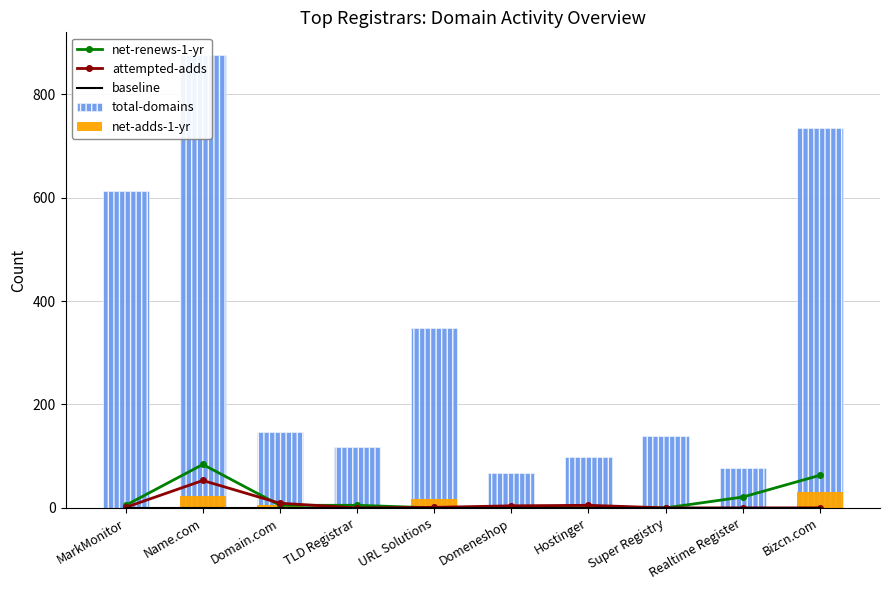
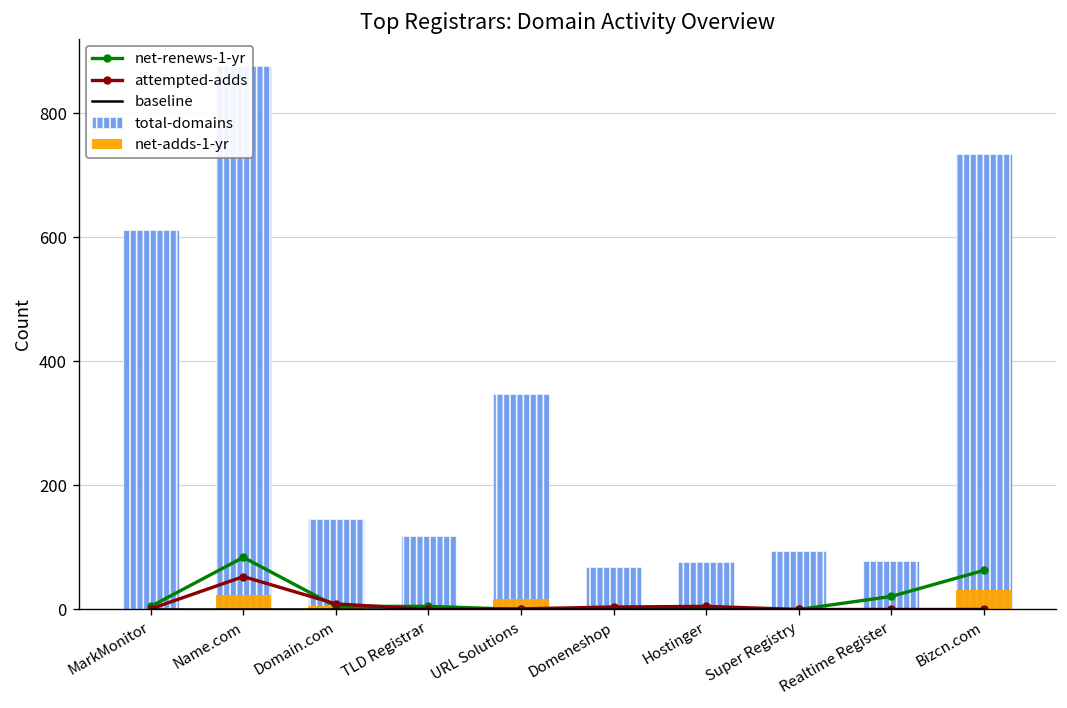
  {
    "total-domains": {
      "MarkMonitor": 610,
      "Domain.com": 150,
      "TLD Registrar": 120,
      "URL Solutions": 350,
      "Domeneshop": 70,
-     "Hostinger": 100,
-     "Super Registry": 140,
+     "Hostinger": 80,
+     "Super Registry": 90,
      "Realtime Register": 80,
      "Bizcn.com": 730
    },
    "net-renews-1-yr": {
      "Name.com": 80,
      "TLD Registrar": 10,
      "Realtime Register": 20,
      "Bizcn.com": 60
    },
    "net-adds-1-yr": {
      "MarkMonitor": 0,
      "TLD Registrar": 0,
      "Super Registry": 0,
      "Realtime Register": 0
    },
    "attempted-adds": {
      "Name.com": 50,
      "Hostinger": 10
    },
    "baseline": {
      "Name.com": 0,
      "Domain.com": 0
    }
  }
